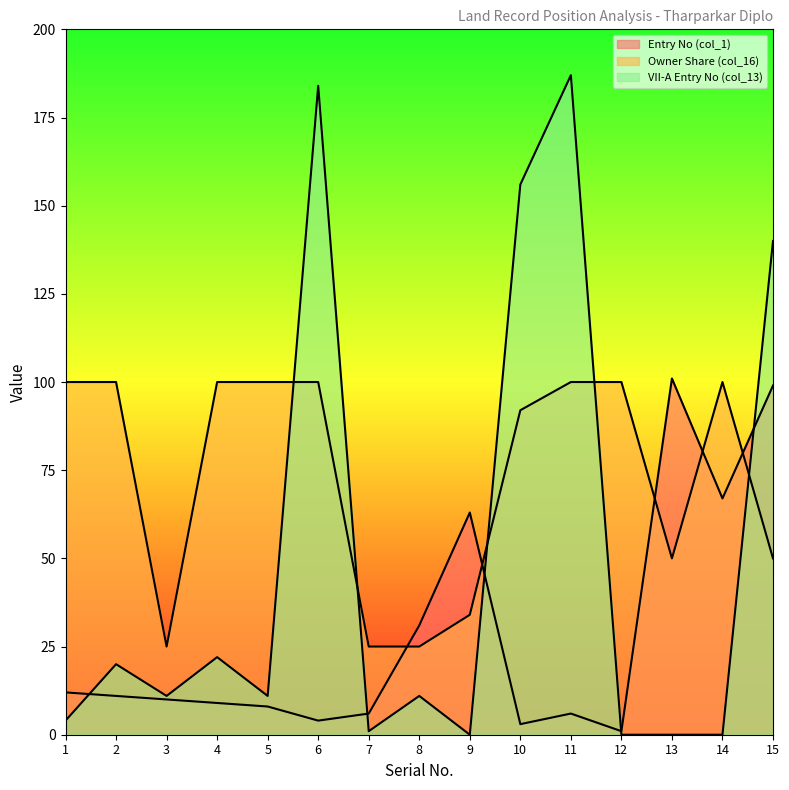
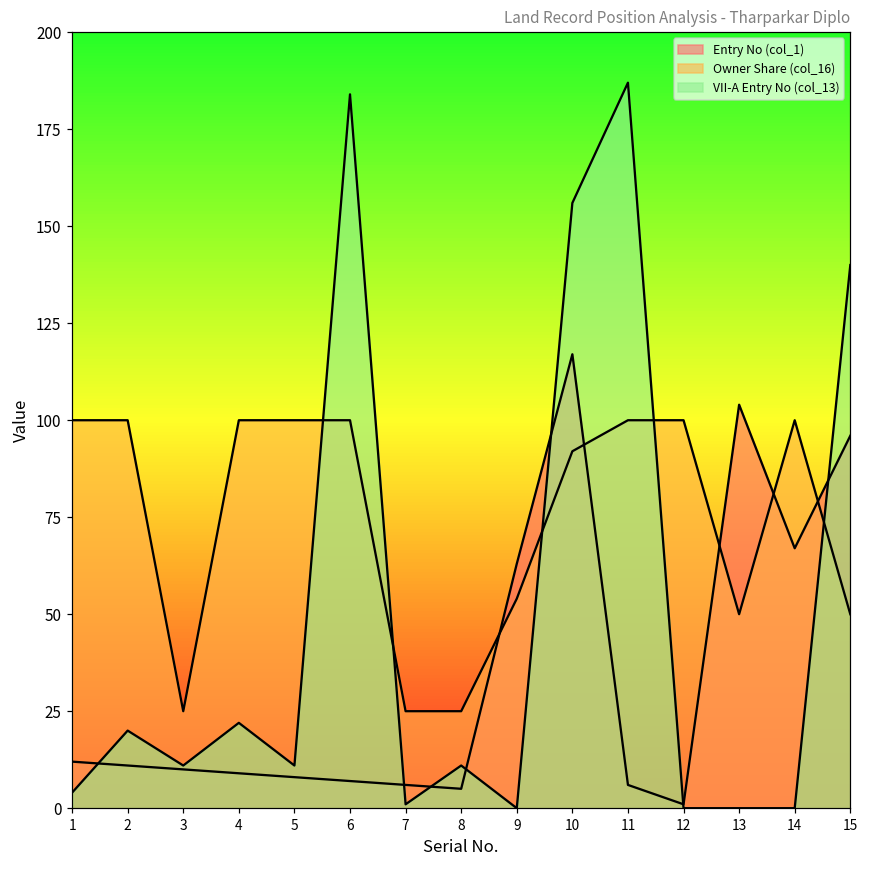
  {
    "Entry No (col_1)": {
      "1": 12,
      "2": 11,
      "3": 10,
      "4": 9,
      "5": 8,
-     "6": 4,
+     "6": 7,
      "7": 6,
-     "8": 31,
+     "8": 5,
      "9": 63,
-     "10": 3,
+     "10": 117,
      "11": 6,
      "12": 1,
-     "13": 101,
+     "13": 104,
      "14": 67,
-     "15": 99
+     "15": 96
    },
    "Owner Share (col_16)": {
      "1": 100,
      "2": 100,
      "3": 25,
      "4": 100,
      "5": 100,
      "6": 100,
      "7": 25,
      "8": 25,
-     "9": 34,
+     "9": 54,
      "10": 92,
      "11": 100,
      "12": 100,
      "13": 50,
      "14": 100,
      "15": 50
    },
    "VII-A Entry No (col_13)": {
      "1": 4,
      "2": 20,
      "3": 11,
      "4": 22,
      "5": 11,
      "6": 184,
      "7": 1,
      "8": 11,
      "9": 0,
      "10": 156,
      "11": 187,
      "12": 0,
      "13": 0,
      "14": 0,
      "15": 140
    }
  }
